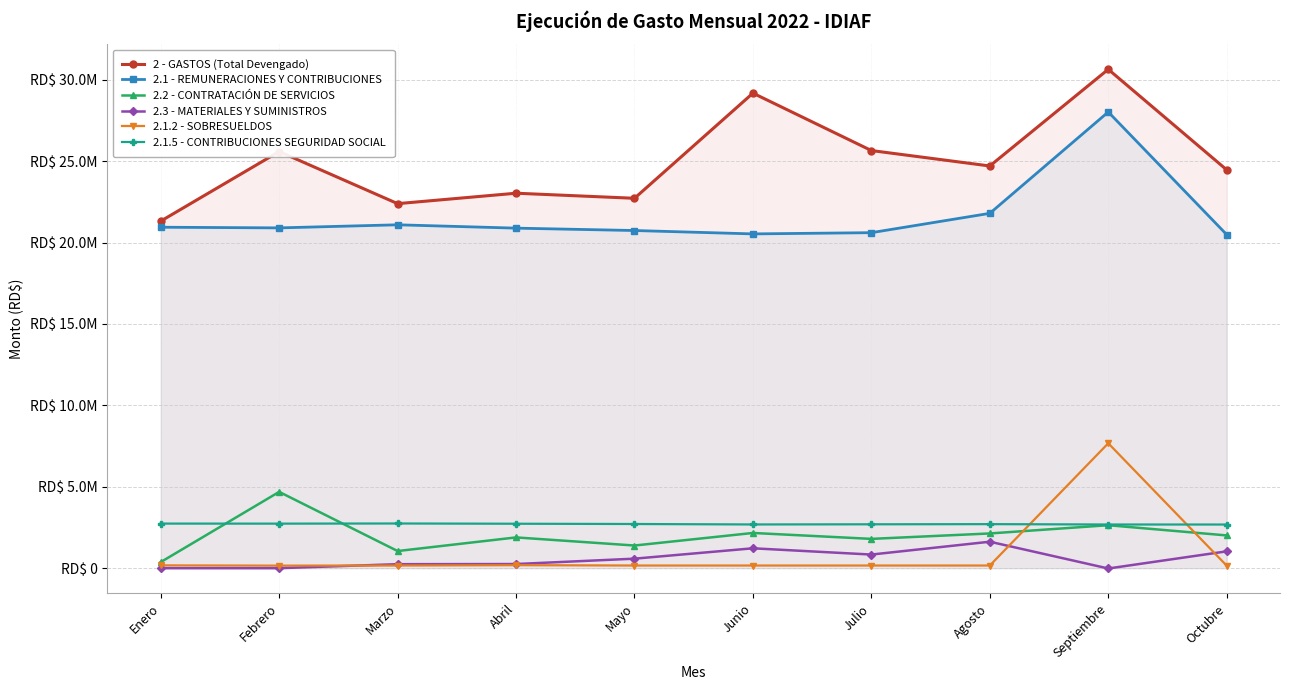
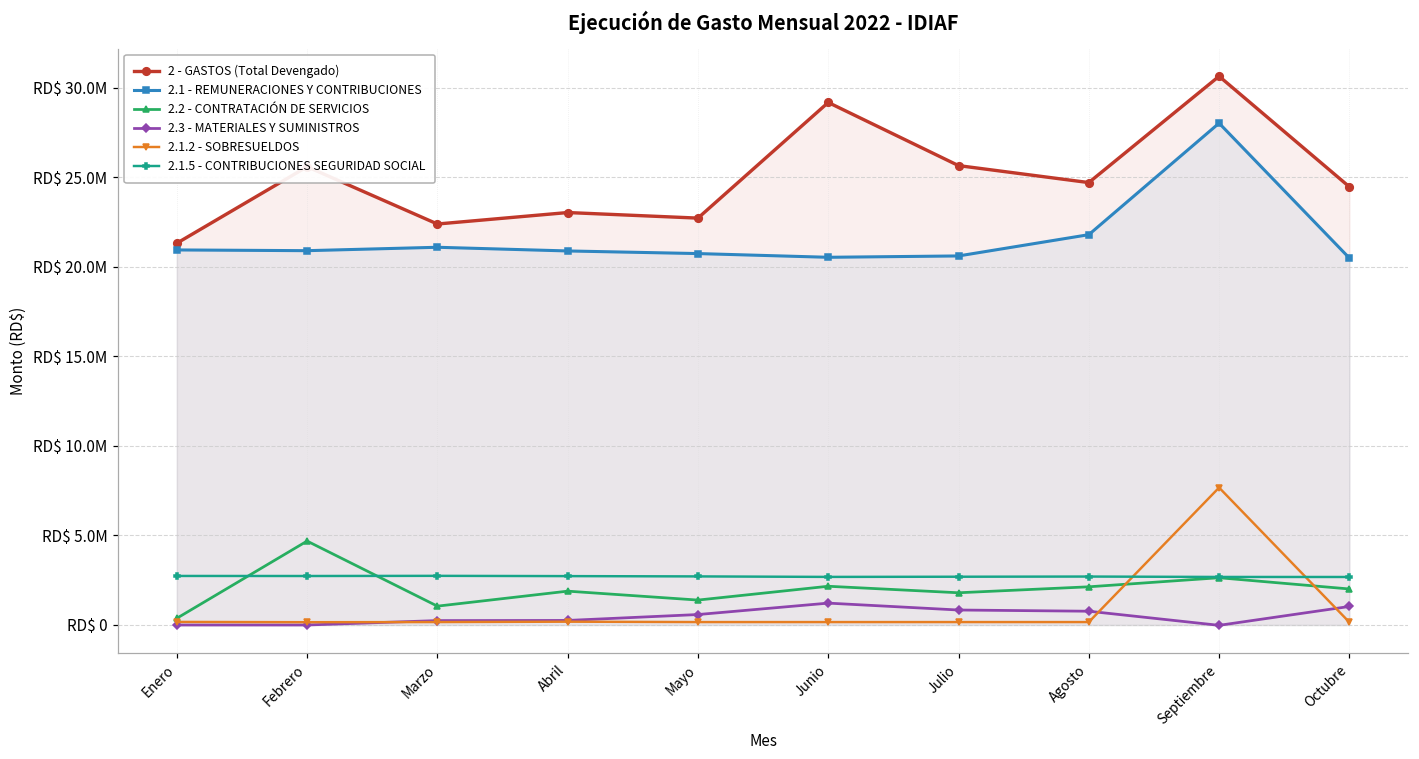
  {
    "2 - GASTOS (Total Devengado)": {
      "Enero": "RD$ 21300000",
      "Marzo": "RD$ 22400000",
      "Abril": "RD$ 23000000",
      "Mayo": "RD$ 22700000",
      "Junio": "RD$ 29200000",
      "Julio": "RD$ 25600000",
      "Agosto": "RD$ 24700000",
      "Septiembre": "RD$ 30600000",
      "Octubre": "RD$ 24500000"
    },
    "2.1 - REMUNERACIONES Y CONTRIBUCIONES": {
      "Enero": "RD$ 20900000",
      "Febrero": "RD$ 20900000",
      "Marzo": "RD$ 21100000",
      "Abril": "RD$ 20900000",
      "Mayo": "RD$ 20700000",
      "Junio": "RD$ 20500000",
      "Julio": "RD$ 20600000",
      "Agosto": "RD$ 21800000",
      "Septiembre": "RD$ 28000000",
      "Octubre": "RD$ 20500000"
    },
    "2.3 - MATERIALES Y SUMINISTROS": {
      "Enero": "RD$ 0",
      "Febrero": "RD$ 0",
      "Mayo": "RD$ 600000",
      "Junio": "RD$ 1200000",
      "Julio": "RD$ 800000",
-     "Agosto": "RD$ 1600000",
+     "Agosto": "RD$ 800000",
      "Septiembre": "RD$ 0",
      "Octubre": "RD$ 1000000"
    },
    "2.1.2 - SOBRESUELDOS": {
      "Enero": "RD$ 200000",
      "Febrero": "RD$ 200000",
      "Mayo": "RD$ 200000",
      "Junio": "RD$ 200000",
      "Julio": "RD$ 200000",
      "Agosto": "RD$ 200000",
      "Septiembre": "RD$ 7700000",
      "Octubre": "RD$ 200000"
    }
  }
